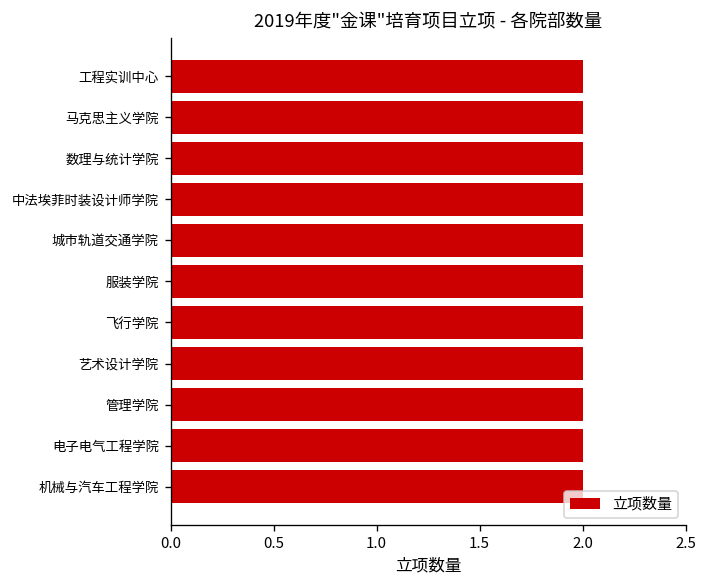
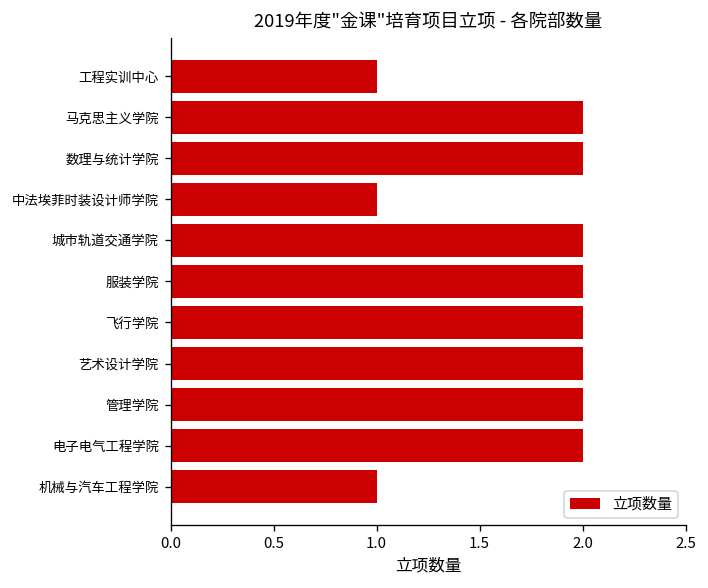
  {
-   "工程实训中心": 2,
+   "工程实训中心": 1,
    "马克思主义学院": 2,
    "数理与统计学院": 2,
-   "中法埃菲时装设计师学院": 2,
+   "中法埃菲时装设计师学院": 1,
    "城市轨道交通学院": 2,
    "服装学院": 2,
    "飞行学院": 2,
    "艺术设计学院": 2,
    "管理学院": 2,
    "电子电气工程学院": 2,
-   "机械与汽车工程学院": 2
+   "机械与汽车工程学院": 1
  }
